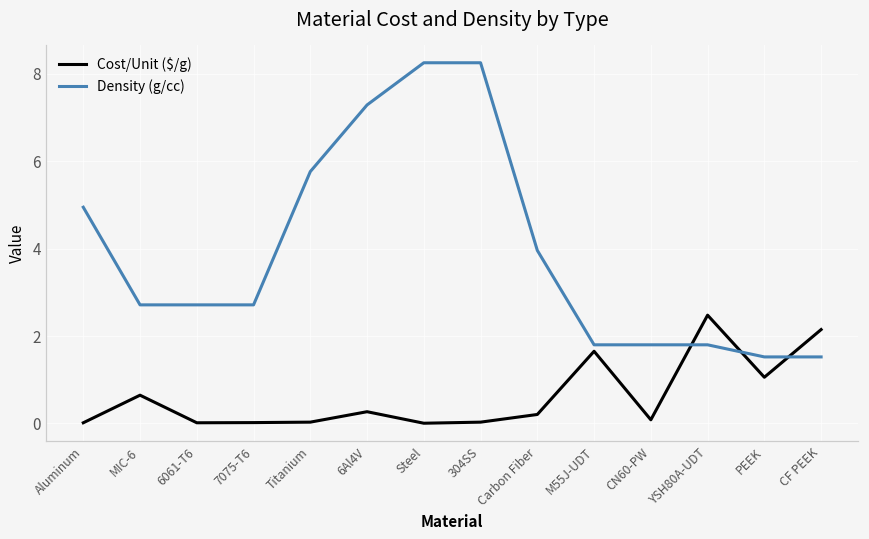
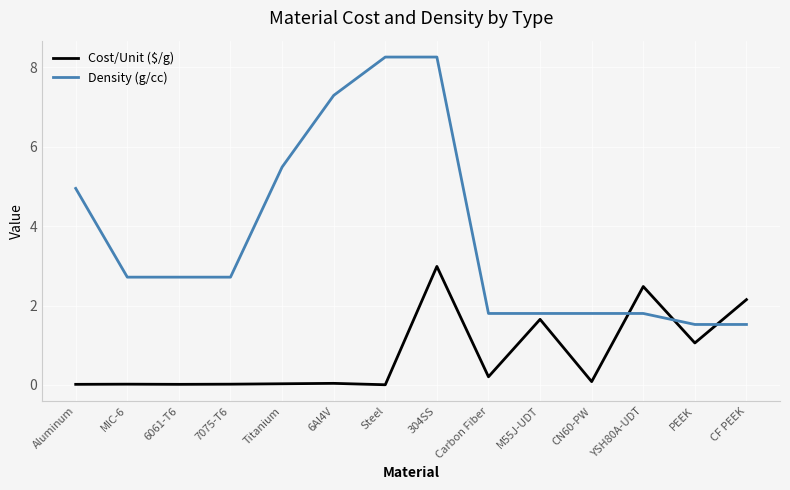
  {
    "Cost/Unit ($/g)": {
      "Aluminum": 0.0,
-     "MIC-6": 0.6,
+     "MIC-6": 0.0,
      "6061-T6": 0.0,
      "7075-T6": 0.0,
      "Titanium": 0.0,
-     "6Al4V": 0.3,
+     "6Al4V": 0.0,
      "Steel": 0.0,
-     "304SS": 0.0,
+     "304SS": 3.0,
      "Carbon Fiber": 0.2,
      "M55J-UDT": 1.7,
      "CN60-PW": 0.1,
      "YSH80A-UDT": 2.5,
      "PEEK": 1.1,
      "CF PEEK": 2.1
    },
    "Density (g/cc)": {
      "Aluminum": 4.9,
      "MIC-6": 2.7,
      "6061-T6": 2.7,
      "7075-T6": 2.7,
-     "Titanium": 5.8,
+     "Titanium": 5.5,
      "6Al4V": 7.3,
      "Steel": 8.3,
      "304SS": 8.3,
-     "Carbon Fiber": 4.0,
+     "Carbon Fiber": 1.8,
      "M55J-UDT": 1.8,
      "CN60-PW": 1.8,
      "YSH80A-UDT": 1.8,
      "PEEK": 1.5,
      "CF PEEK": 1.5
    }
  }
